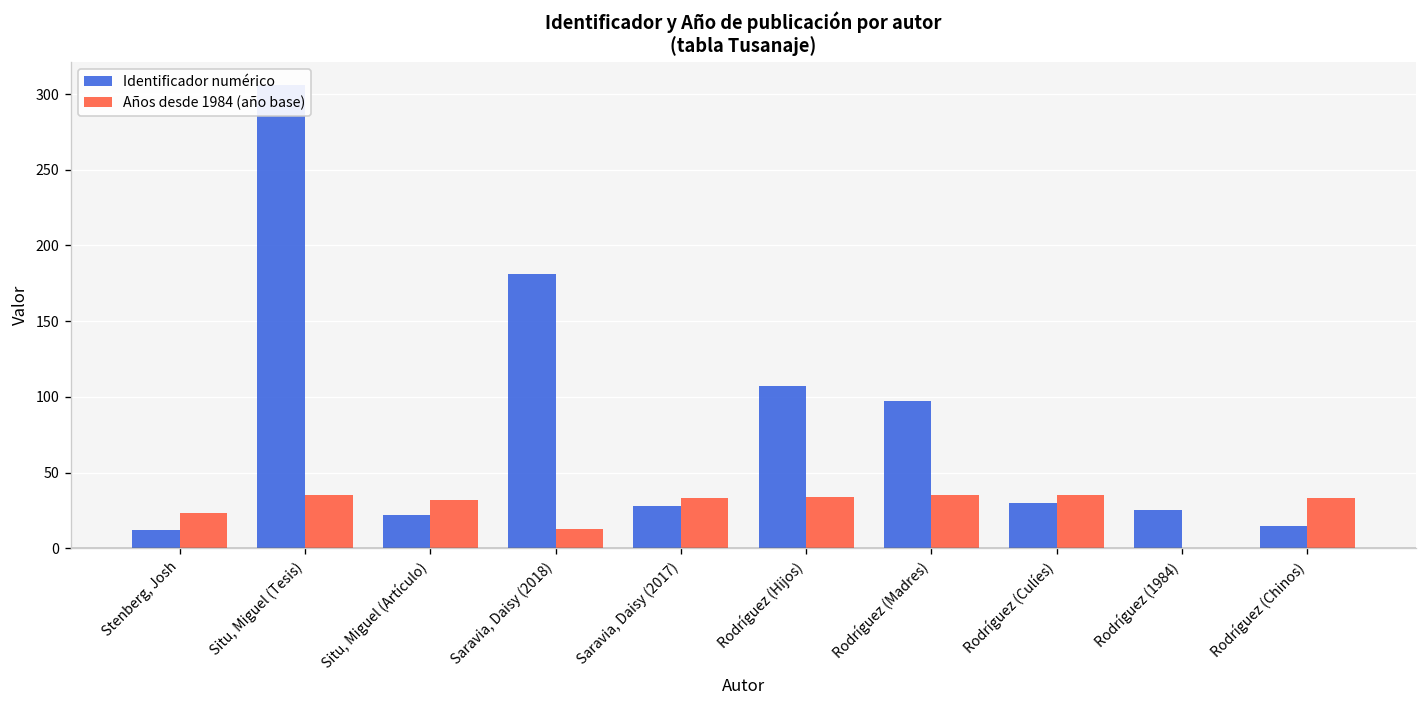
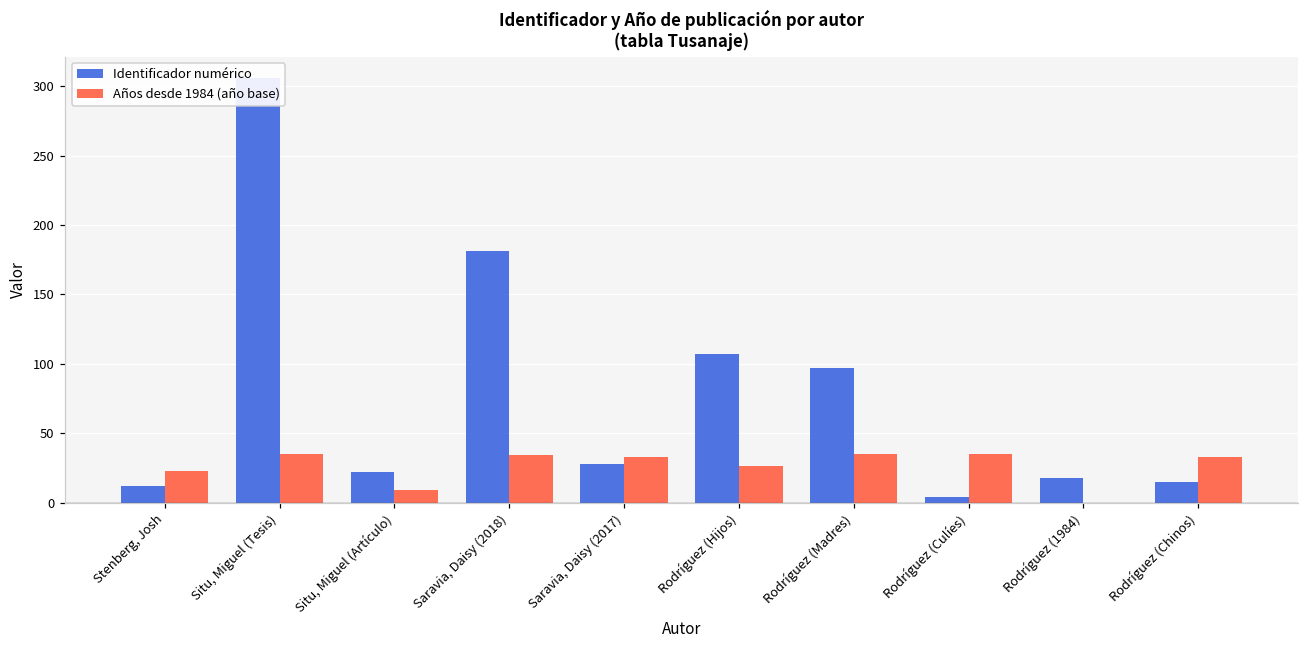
  {
    "Identificador numérico": {
      "Stenberg, Josh": 12,
      "Situ, Miguel (Artículo)": 22,
      "Saravia, Daisy (2018)": 181,
      "Saravia, Daisy (2017)": 28,
      "Rodríguez (Hijos)": 107,
      "Rodríguez (Madres)": 97,
-     "Rodríguez (Culíes)": 30,
-     "Rodríguez (1984)": 25,
+     "Rodríguez (Culíes)": 4,
+     "Rodríguez (1984)": 18,
      "Rodríguez (Chinos)": 15
    },
    "Años desde 1984 (año base)": {
      "Stenberg, Josh": 23,
      "Situ, Miguel (Tesis)": 35,
-     "Situ, Miguel (Artículo)": 32,
-     "Saravia, Daisy (2018)": 13,
+     "Situ, Miguel (Artículo)": 9,
+     "Saravia, Daisy (2018)": 34,
      "Saravia, Daisy (2017)": 33,
-     "Rodríguez (Hijos)": 34,
+     "Rodríguez (Hijos)": 26,
      "Rodríguez (Madres)": 35,
      "Rodríguez (Culíes)": 35,
      "Rodríguez (1984)": 0,
      "Rodríguez (Chinos)": 33
    }
  }
